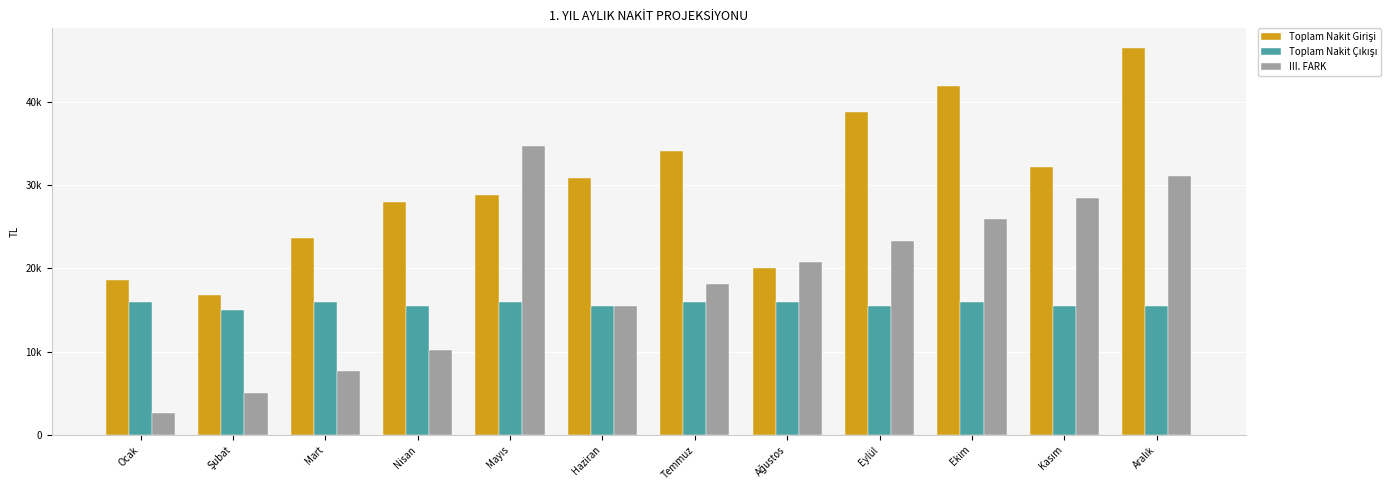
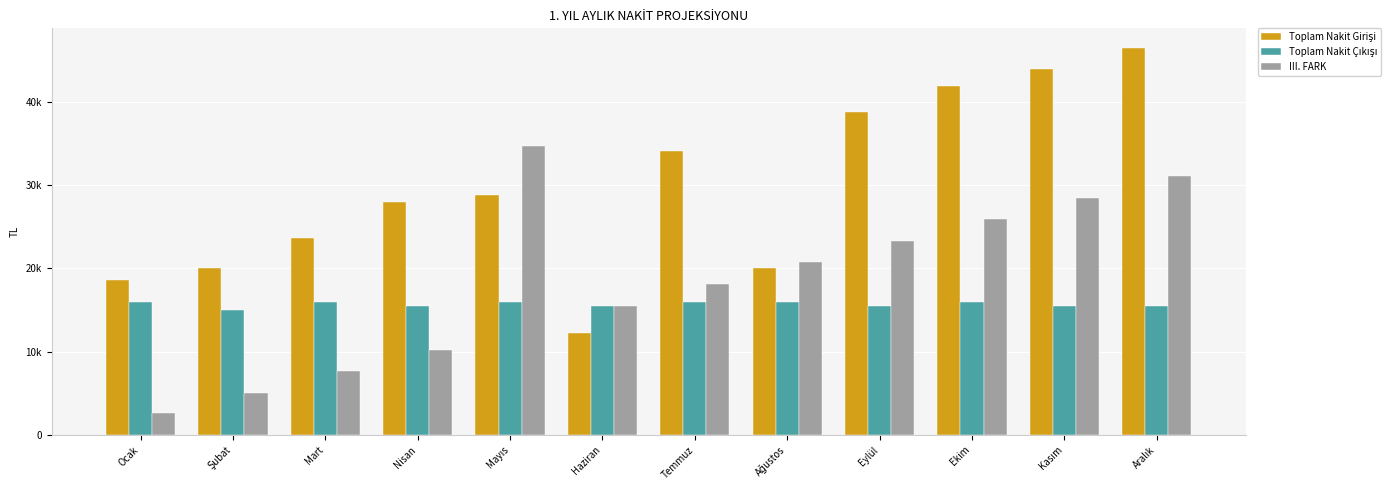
  {
    "Toplam Nakit Girişi": {
      "Ocak": 19000,
-     "Şubat": 17000,
+     "Şubat": 20000,
      "Mart": 24000,
      "Nisan": 28000,
      "Mayıs": 29000,
-     "Haziran": 31000,
+     "Haziran": 12000,
      "Temmuz": 34000,
      "Ağustos": 20000,
      "Eylül": 39000,
      "Ekim": 42000,
-     "Kasım": 32000,
+     "Kasım": 44000,
      "Aralık": 46000
    },
    "Toplam Nakit Çıkışı": {
      "Ocak": 16000,
      "Şubat": 15000,
      "Mart": 16000,
      "Nisan": 15000,
      "Mayıs": 16000,
      "Haziran": 15000,
      "Temmuz": 16000,
      "Ağustos": 16000,
      "Eylül": 15000,
      "Ekim": 16000,
      "Kasım": 15000,
      "Aralık": 15000
    },
    "III. FARK": {
      "Ocak": 3000,
      "Şubat": 5000,
      "Mart": 8000,
      "Nisan": 10000,
      "Mayıs": 35000,
      "Haziran": 15000,
      "Temmuz": 18000,
      "Ağustos": 21000,
      "Eylül": 23000,
      "Ekim": 26000,
      "Kasım": 29000,
      "Aralık": 31000
    }
  }
